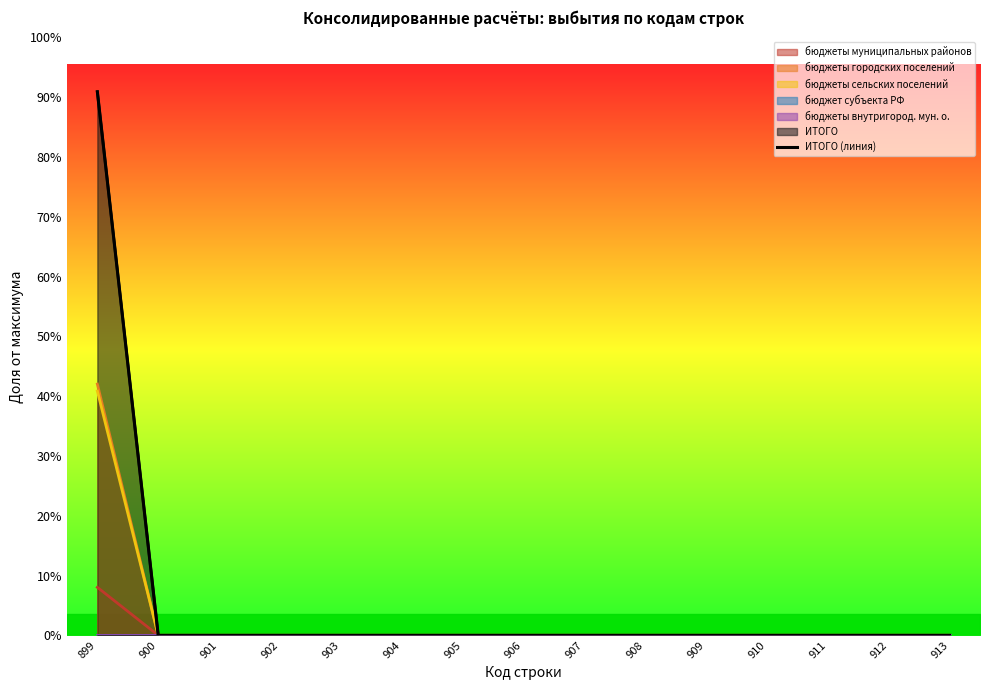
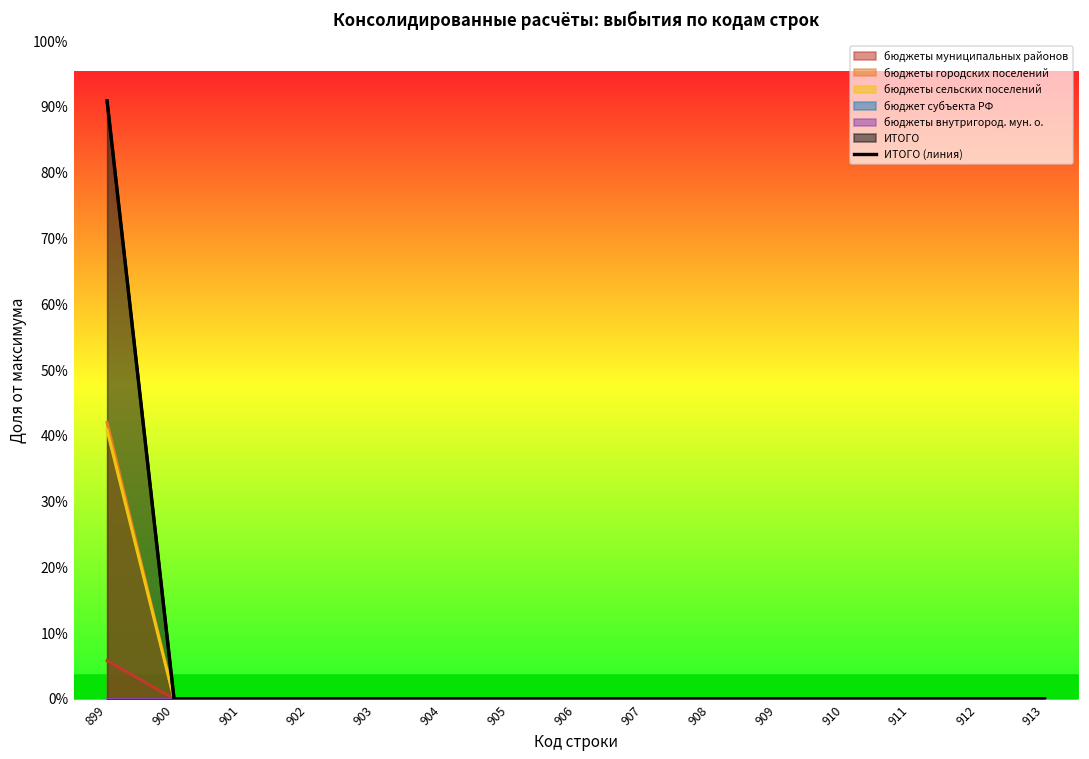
  {
    "бюджеты муниципальных районов": {
-     "899": "8%"
+     "899": "6%"
    },
    "бюджеты городских поселений": {
      "899": "42%"
    },
    "бюджеты сельских поселений": {
      "899": "41%"
    },
    "бюджеты внутригород. мун. о.": {
      "899": "0%"
    },
    "ИТОГО": {
      "899": "91%"
    }
  }
